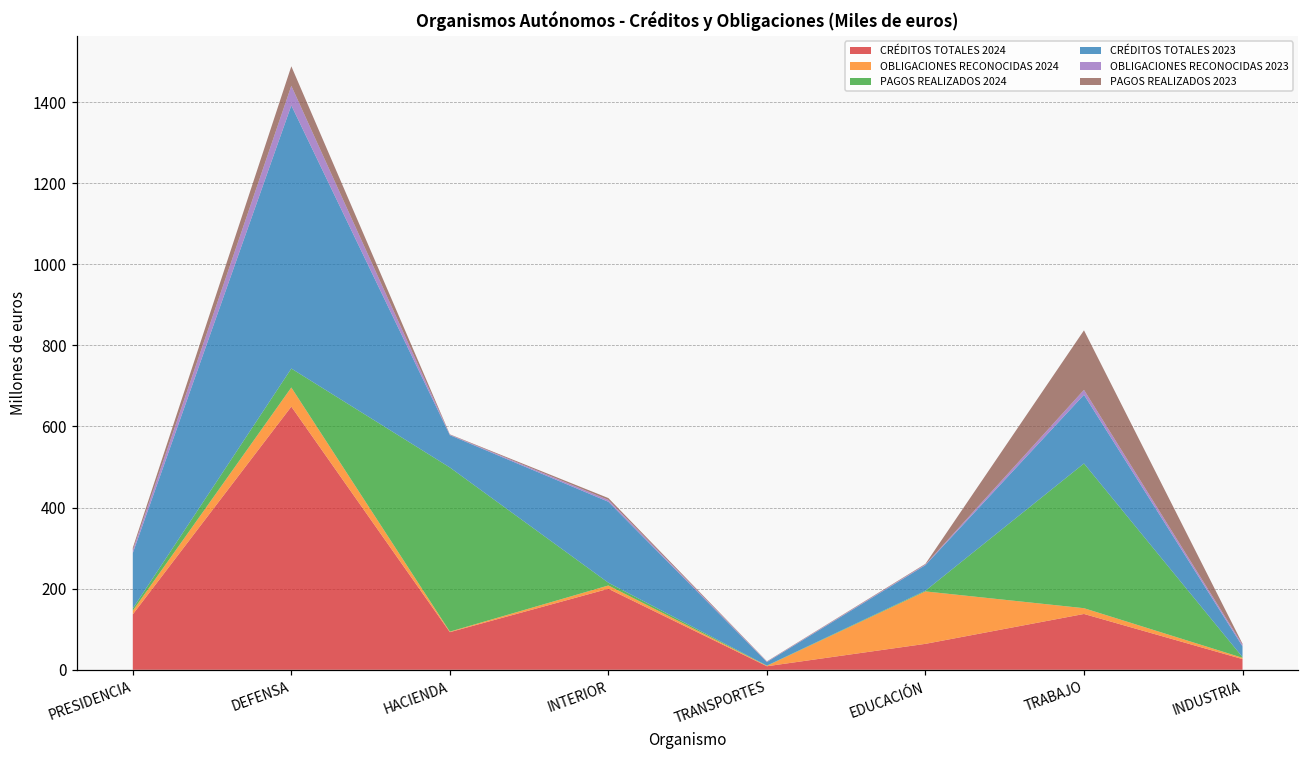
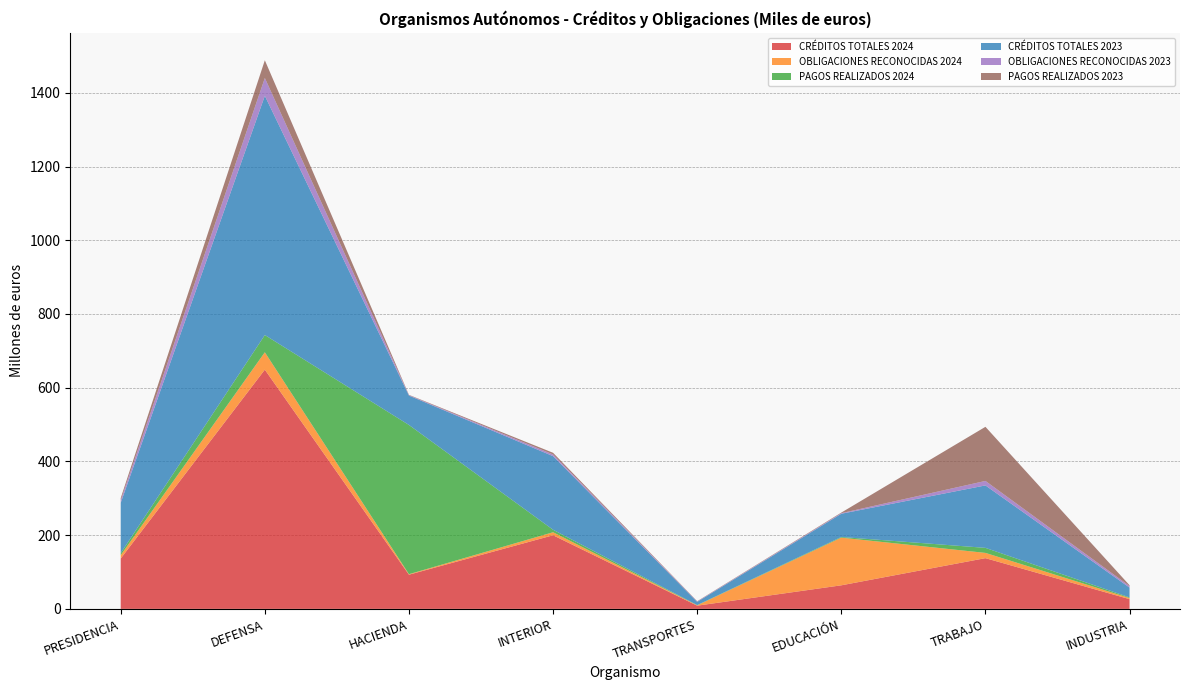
  {
    "CRÉDITOS TOTALES 2024": {
      "PRESIDENCIA": 140,
      "DEFENSA": 650,
      "INTERIOR": 200,
      "EDUCACIÓN": 60,
      "TRABAJO": 140
    },
    "OBLIGACIONES RECONOCIDAS 2024": {
      "DEFENSA": 50,
      "TRABAJO": 10
    },
    "PAGOS REALIZADOS 2024": {
      "DEFENSA": 50,
      "HACIENDA": 400,
-     "TRABAJO": 360
+     "TRABAJO": 10
    },
    "CRÉDITOS TOTALES 2023": {
      "PRESIDENCIA": 140,
      "DEFENSA": 650,
      "TRABAJO": 170
    },
    "OBLIGACIONES RECONOCIDAS 2023": {
      "DEFENSA": 50,
      "TRABAJO": 10
    },
    "PAGOS REALIZADOS 2023": {
      "DEFENSA": 50,
      "TRABAJO": 150
    }
  }
